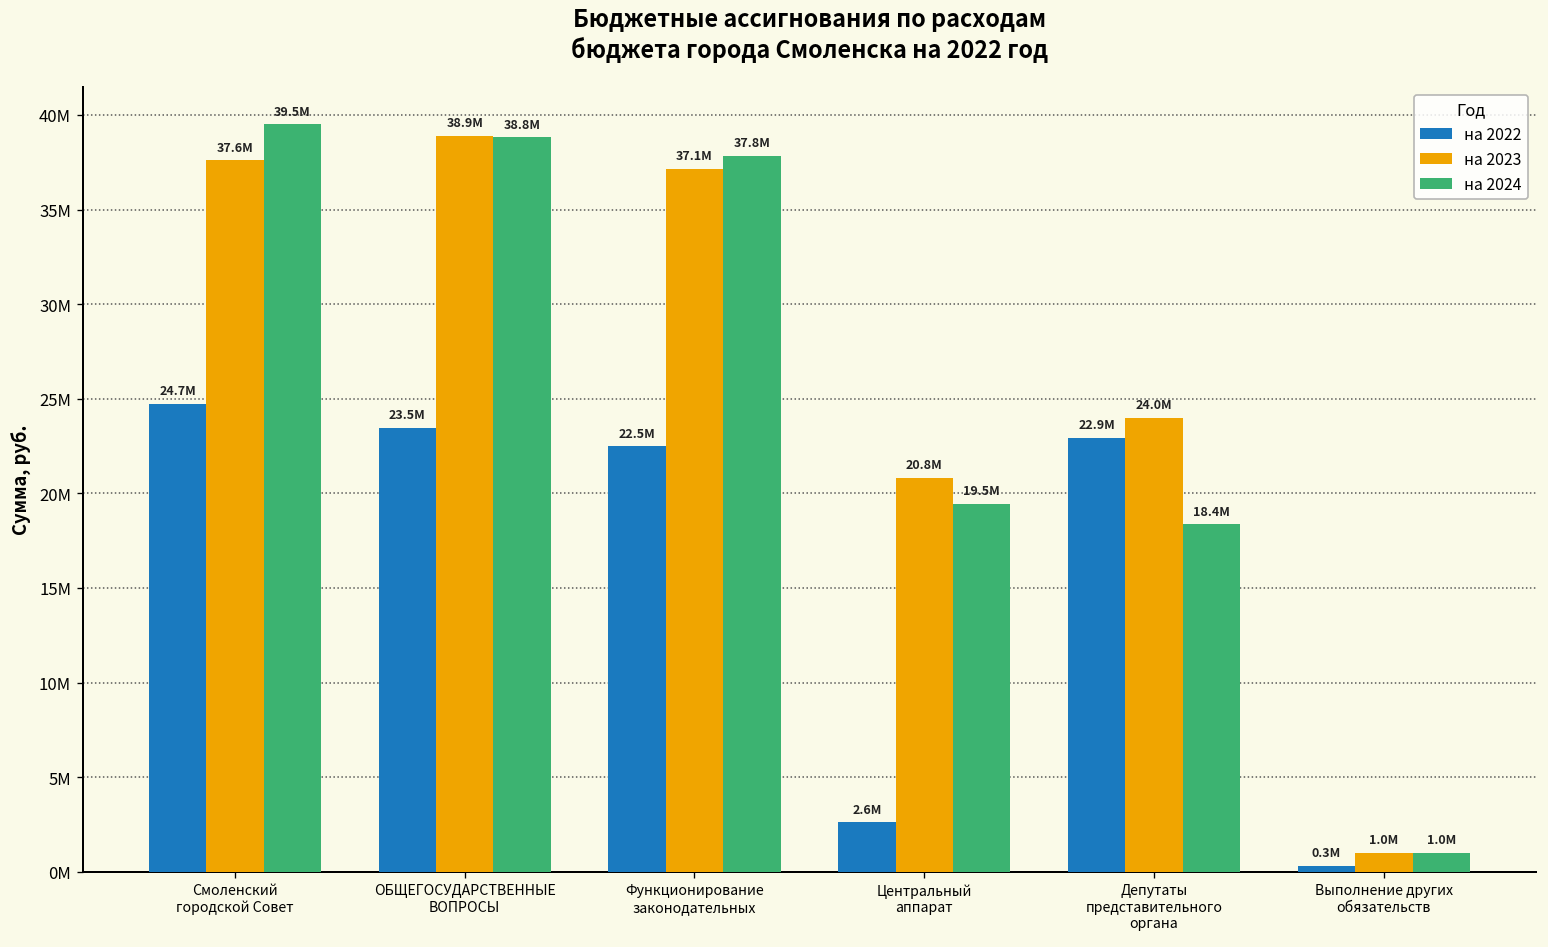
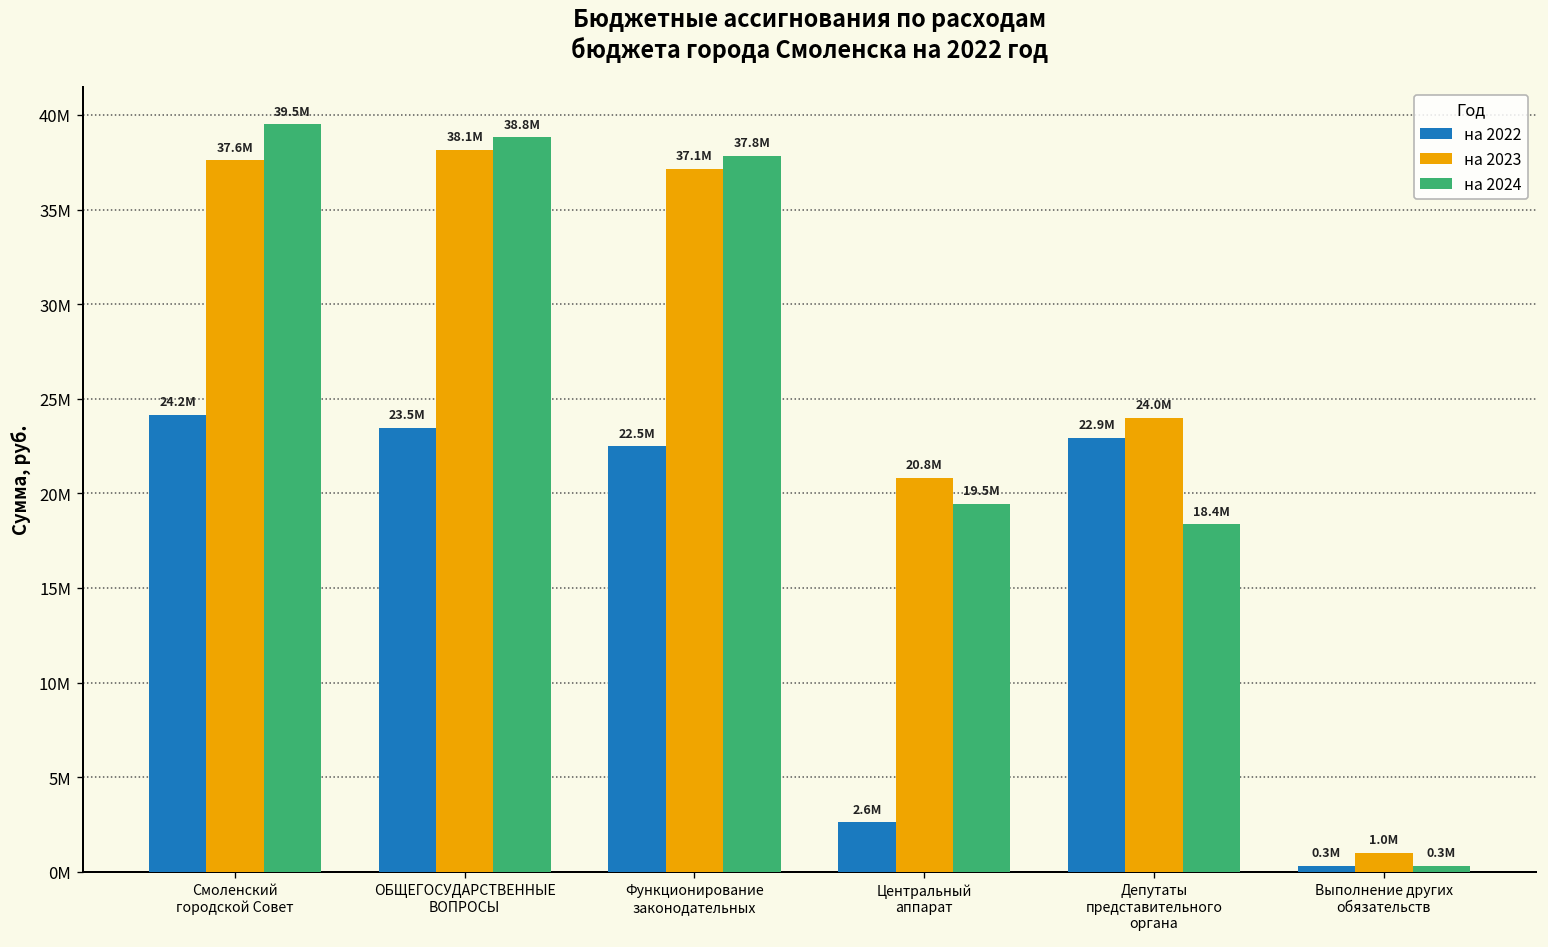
  {
    "на 2022": {
-     "Смоленский городской Совет": "24.7M",
+     "Смоленский городской Совет": "24.2M",
      "ОБЩЕГОСУДАРСТВЕННЫЕ ВОПРОСЫ": "23.5M",
      "Функционирование законодательных": "22.5M",
      "Центральный аппарат": "2.6M",
      "Депутаты представительного органа": "22.9M",
      "Выполнение других обязательств": "0.3M"
    },
    "на 2023": {
      "Смоленский городской Совет": "37.6M",
-     "ОБЩЕГОСУДАРСТВЕННЫЕ ВОПРОСЫ": "38.9M",
+     "ОБЩЕГОСУДАРСТВЕННЫЕ ВОПРОСЫ": "38.1M",
      "Функционирование законодательных": "37.1M",
      "Центральный аппарат": "20.8M",
      "Депутаты представительного органа": "24.0M",
      "Выполнение других обязательств": "1.0M"
    },
    "на 2024": {
      "Смоленский городской Совет": "39.5M",
      "ОБЩЕГОСУДАРСТВЕННЫЕ ВОПРОСЫ": "38.8M",
      "Функционирование законодательных": "37.8M",
      "Центральный аппарат": "19.5M",
      "Депутаты представительного органа": "18.4M",
-     "Выполнение других обязательств": "1.0M"
+     "Выполнение других обязательств": "0.3M"
    }
  }
